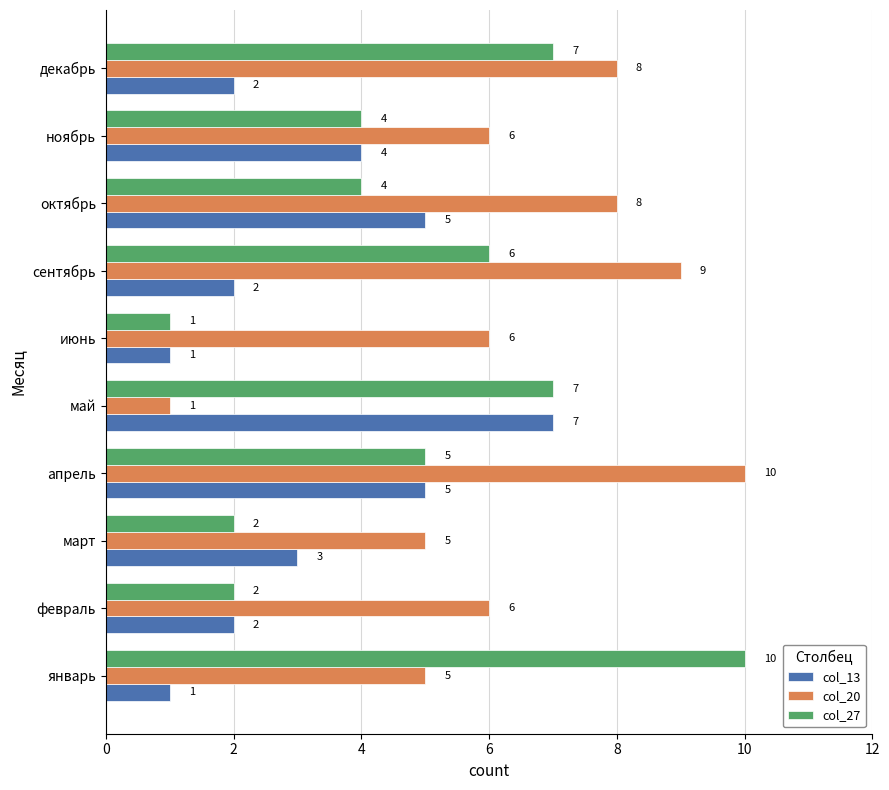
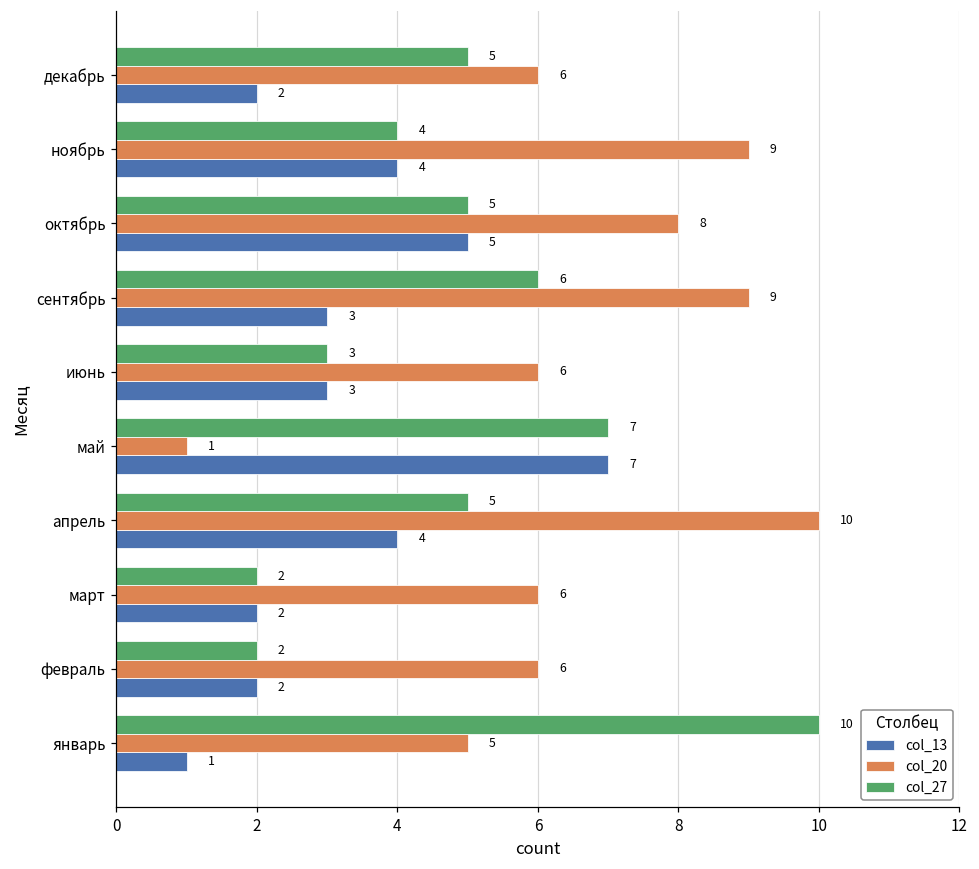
  {
    "col_13": {
      "декабрь": 2,
      "ноябрь": 4,
      "октябрь": 5,
-     "сентябрь": 2,
-     "июнь": 1,
+     "сентябрь": 3,
+     "июнь": 3,
      "май": 7,
-     "апрель": 5,
-     "март": 3,
+     "апрель": 4,
+     "март": 2,
      "февраль": 2,
      "январь": 1
    },
    "col_20": {
-     "декабрь": 8,
-     "ноябрь": 6,
+     "декабрь": 6,
+     "ноябрь": 9,
      "октябрь": 8,
      "сентябрь": 9,
      "июнь": 6,
      "май": 1,
      "апрель": 10,
-     "март": 5,
+     "март": 6,
      "февраль": 6,
      "январь": 5
    },
    "col_27": {
-     "декабрь": 7,
+     "декабрь": 5,
      "ноябрь": 4,
-     "октябрь": 4,
+     "октябрь": 5,
      "сентябрь": 6,
-     "июнь": 1,
+     "июнь": 3,
      "май": 7,
      "апрель": 5,
      "март": 2,
      "февраль": 2,
      "январь": 10
    }
  }
